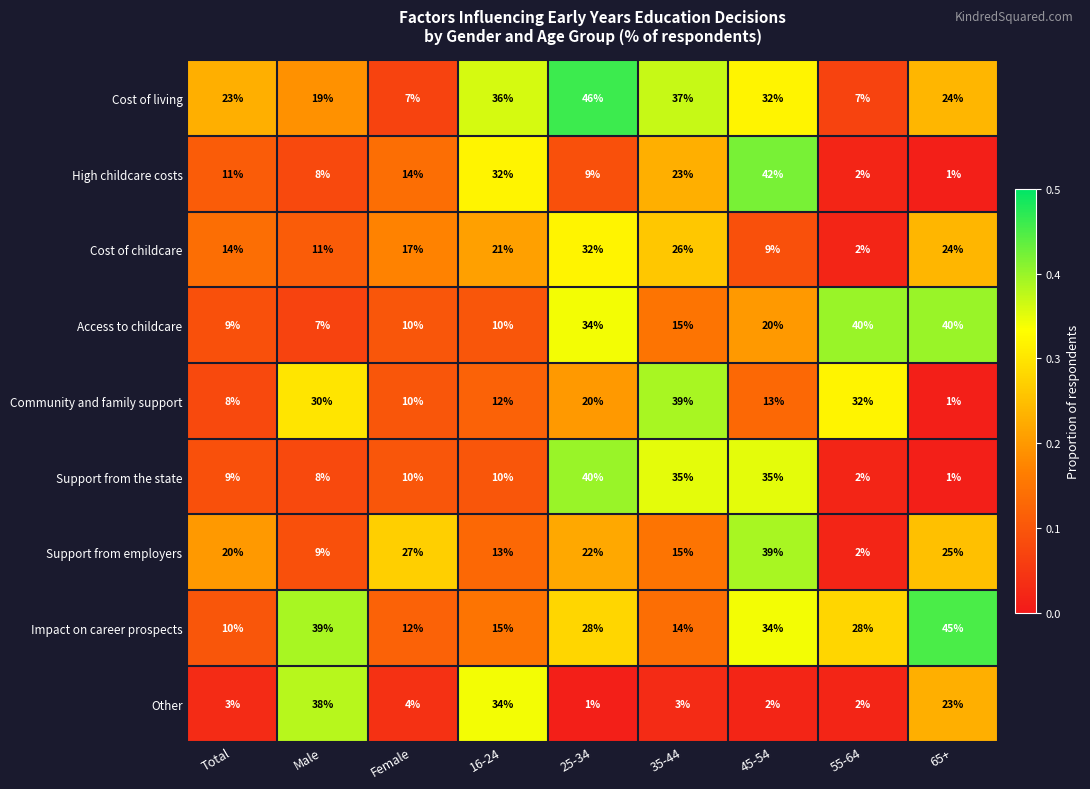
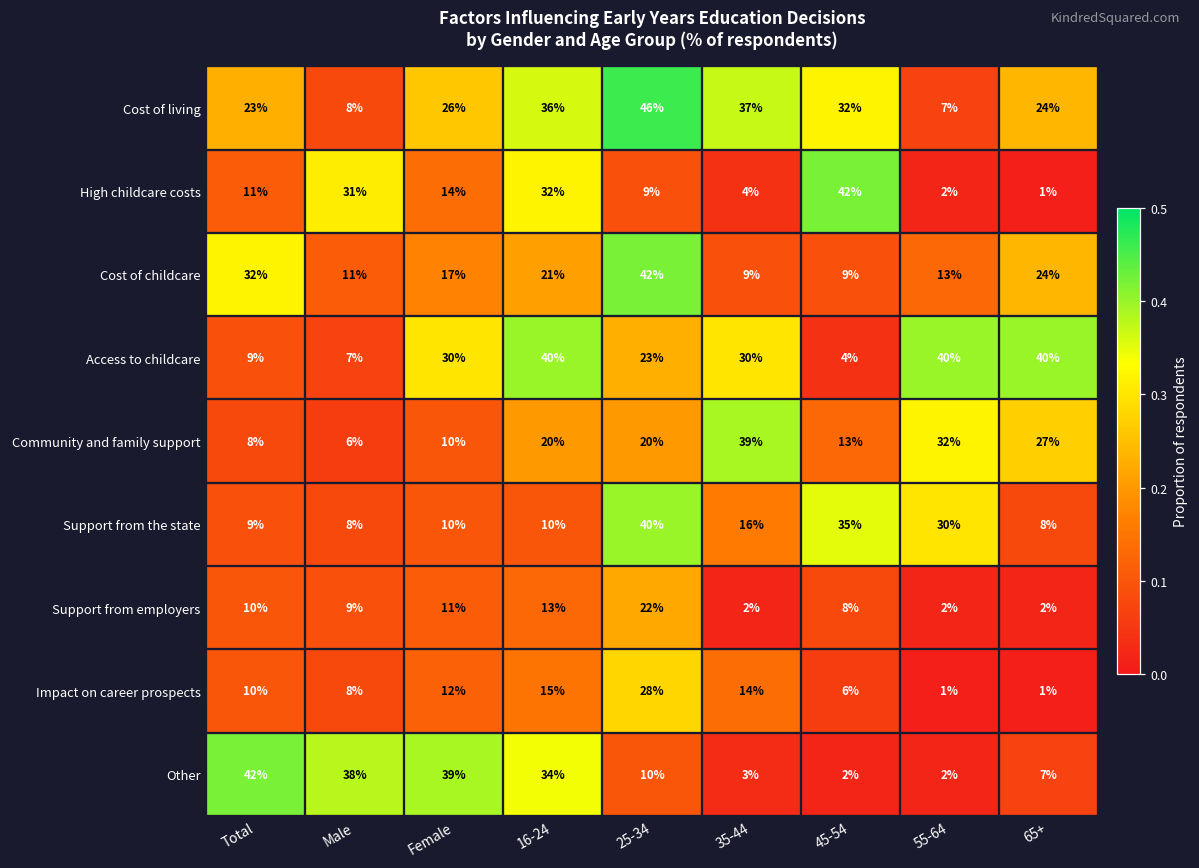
  {
    "Cost of living": {
      "Total": "23%",
-     "Male": "19%",
-     "Female": "7%",
+     "Male": "8%",
+     "Female": "26%",
      "16-24": "36%",
      "25-34": "46%",
      "35-44": "37%",
      "45-54": "32%",
      "55-64": "7%",
      "65+": "24%"
    },
    "High childcare costs": {
      "Total": "11%",
-     "Male": "8%",
+     "Male": "31%",
      "Female": "14%",
      "16-24": "32%",
      "25-34": "9%",
-     "35-44": "23%",
+     "35-44": "4%",
      "45-54": "42%",
      "55-64": "2%",
      "65+": "1%"
    },
    "Cost of childcare": {
-     "Total": "14%",
+     "Total": "32%",
      "Male": "11%",
      "Female": "17%",
      "16-24": "21%",
-     "25-34": "32%",
-     "35-44": "26%",
+     "25-34": "42%",
+     "35-44": "9%",
      "45-54": "9%",
-     "55-64": "2%",
+     "55-64": "13%",
      "65+": "24%"
    },
    "Access to childcare": {
      "Total": "9%",
      "Male": "7%",
-     "Female": "10%",
-     "16-24": "10%",
-     "25-34": "34%",
-     "35-44": "15%",
-     "45-54": "20%",
+     "Female": "30%",
+     "16-24": "40%",
+     "25-34": "23%",
+     "35-44": "30%",
+     "45-54": "4%",
      "55-64": "40%",
      "65+": "40%"
    },
    "Community and family support": {
      "Total": "8%",
-     "Male": "30%",
+     "Male": "6%",
      "Female": "10%",
-     "16-24": "12%",
+     "16-24": "20%",
      "25-34": "20%",
      "35-44": "39%",
      "45-54": "13%",
      "55-64": "32%",
-     "65+": "1%"
+     "65+": "27%"
    },
    "Support from the state": {
      "Total": "9%",
      "Male": "8%",
      "Female": "10%",
      "16-24": "10%",
      "25-34": "40%",
-     "35-44": "35%",
+     "35-44": "16%",
      "45-54": "35%",
-     "55-64": "2%",
-     "65+": "1%"
+     "55-64": "30%",
+     "65+": "8%"
    },
    "Support from employers": {
-     "Total": "20%",
+     "Total": "10%",
      "Male": "9%",
-     "Female": "27%",
+     "Female": "11%",
      "16-24": "13%",
      "25-34": "22%",
-     "35-44": "15%",
-     "45-54": "39%",
+     "35-44": "2%",
+     "45-54": "8%",
      "55-64": "2%",
-     "65+": "25%"
+     "65+": "2%"
    },
    "Impact on career prospects": {
      "Total": "10%",
-     "Male": "39%",
+     "Male": "8%",
      "Female": "12%",
      "16-24": "15%",
      "25-34": "28%",
      "35-44": "14%",
-     "45-54": "34%",
-     "55-64": "28%",
-     "65+": "45%"
+     "45-54": "6%",
+     "55-64": "1%",
+     "65+": "1%"
    },
    "Other": {
-     "Total": "3%",
+     "Total": "42%",
      "Male": "38%",
-     "Female": "4%",
+     "Female": "39%",
      "16-24": "34%",
-     "25-34": "1%",
+     "25-34": "10%",
      "35-44": "3%",
      "45-54": "2%",
      "55-64": "2%",
-     "65+": "23%"
+     "65+": "7%"
    }
  }
